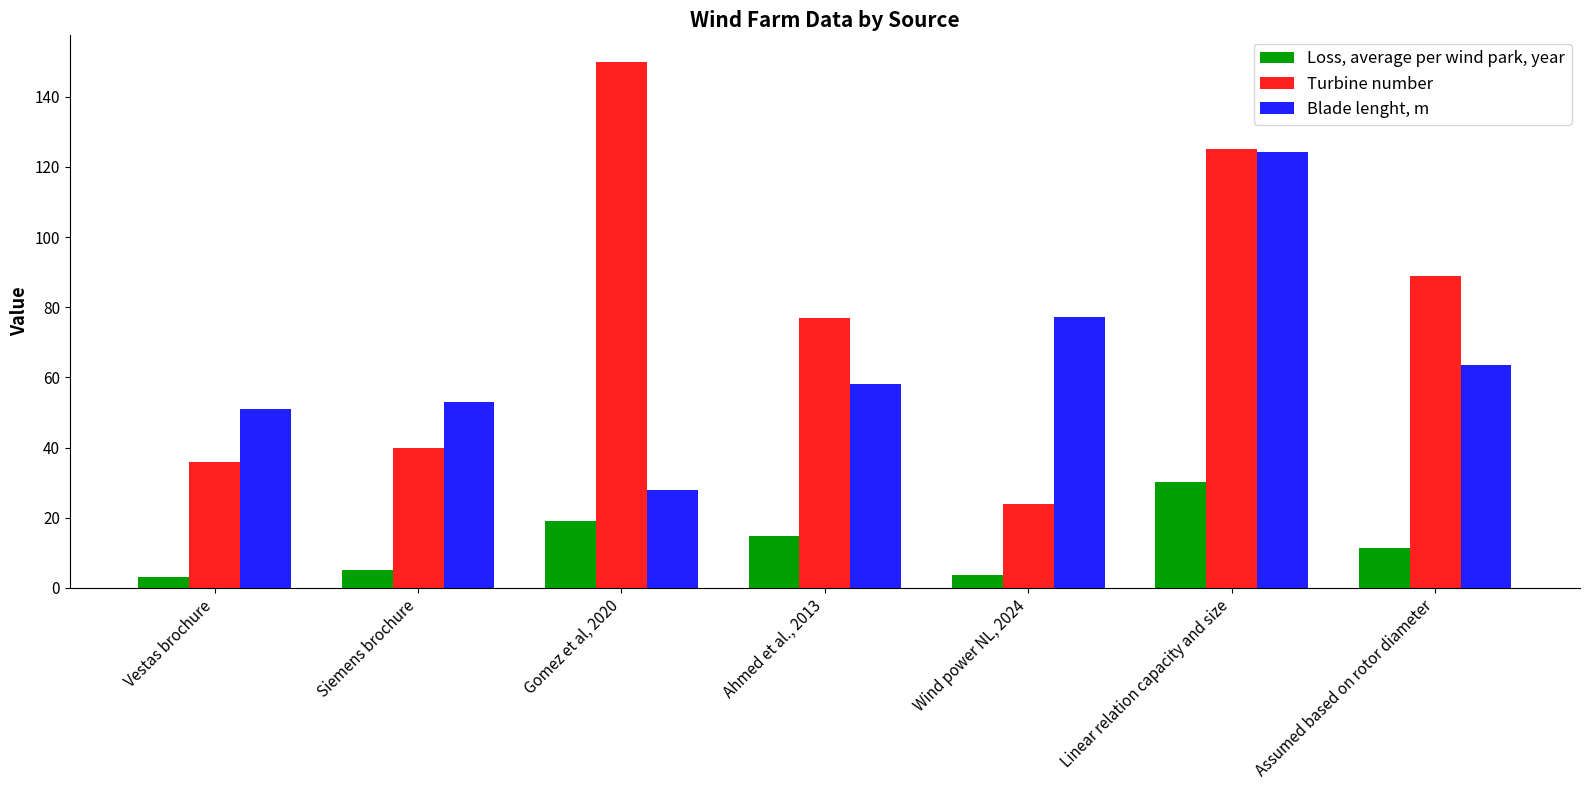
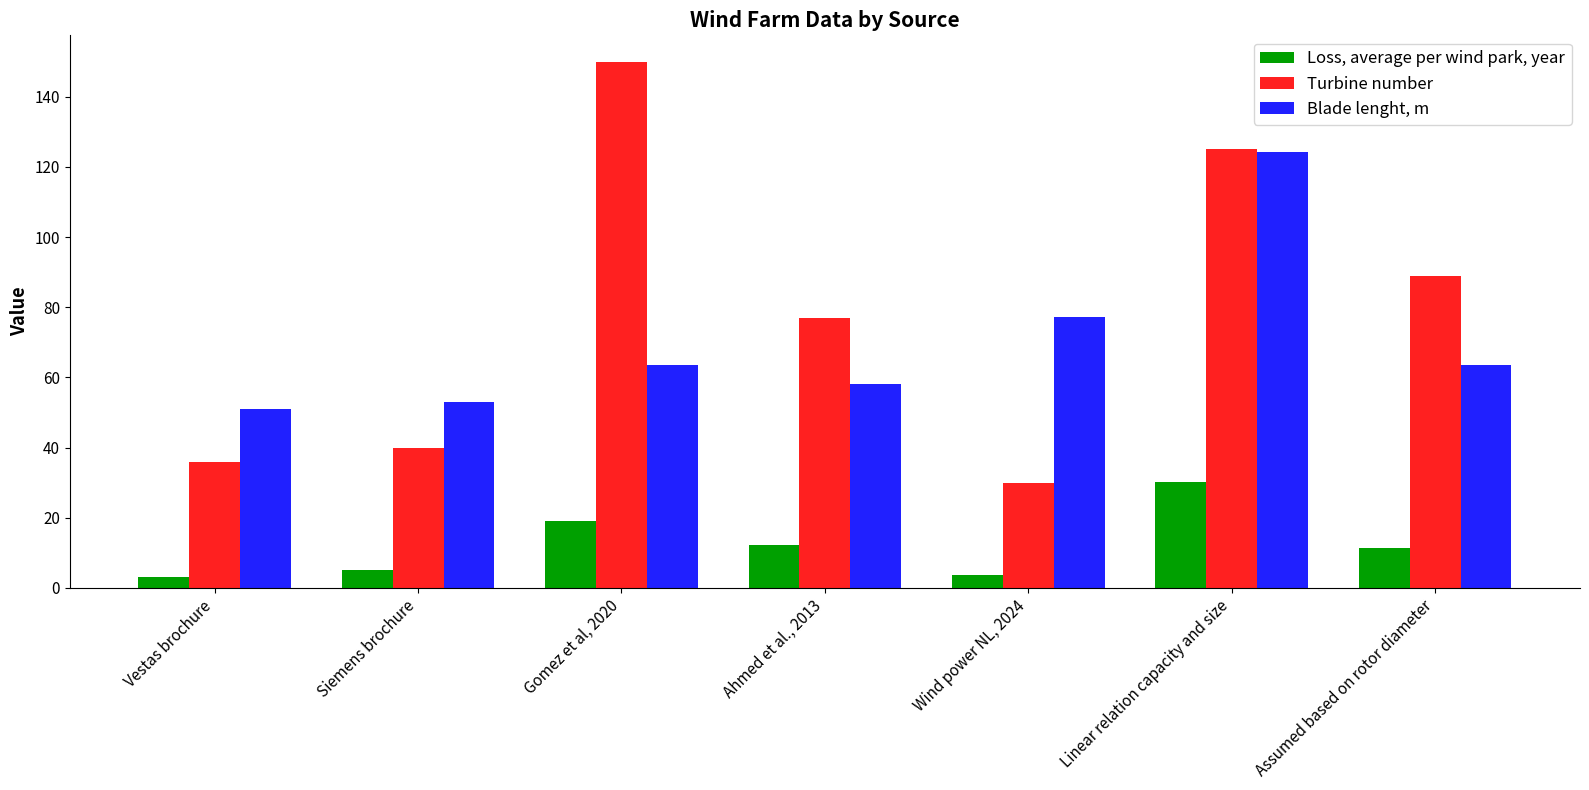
  {
    "Loss, average per wind park, year": {
      "Vestas brochure": 3,
      "Siemens brochure": 5,
      "Gomez et al, 2020": 19,
-     "Ahmed et al., 2013": 15,
+     "Ahmed et al., 2013": 12,
      "Wind power NL, 2024": 4,
      "Linear relation capacity and size": 30,
      "Assumed based on rotor diameter": 11
    },
    "Turbine number": {
      "Vestas brochure": 36,
      "Siemens brochure": 40,
      "Gomez et al, 2020": 150,
      "Ahmed et al., 2013": 77,
-     "Wind power NL, 2024": 24,
+     "Wind power NL, 2024": 30,
      "Linear relation capacity and size": 125,
      "Assumed based on rotor diameter": 89
    },
    "Blade lenght, m": {
      "Vestas brochure": 51,
      "Siemens brochure": 53,
-     "Gomez et al, 2020": 28,
+     "Gomez et al, 2020": 63,
      "Ahmed et al., 2013": 58,
      "Wind power NL, 2024": 77,
      "Linear relation capacity and size": 124,
      "Assumed based on rotor diameter": 63
    }
  }
